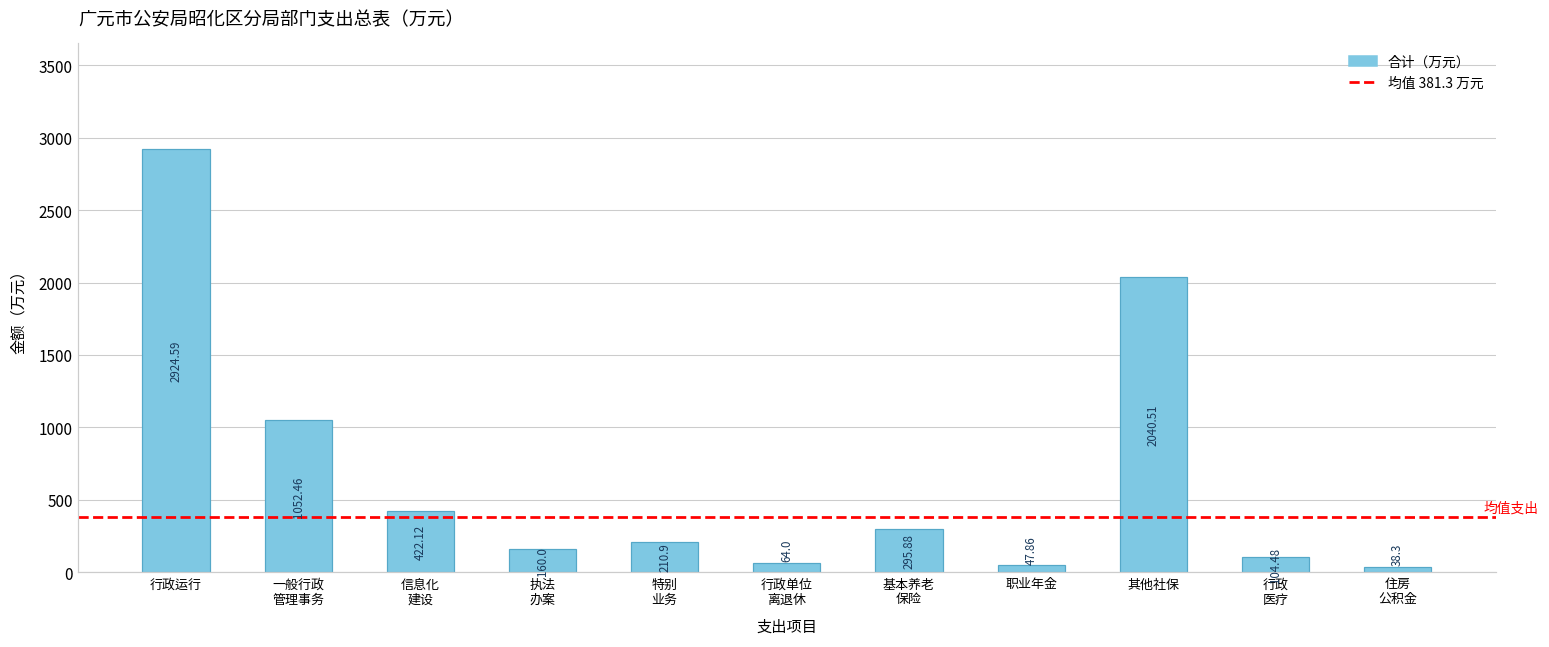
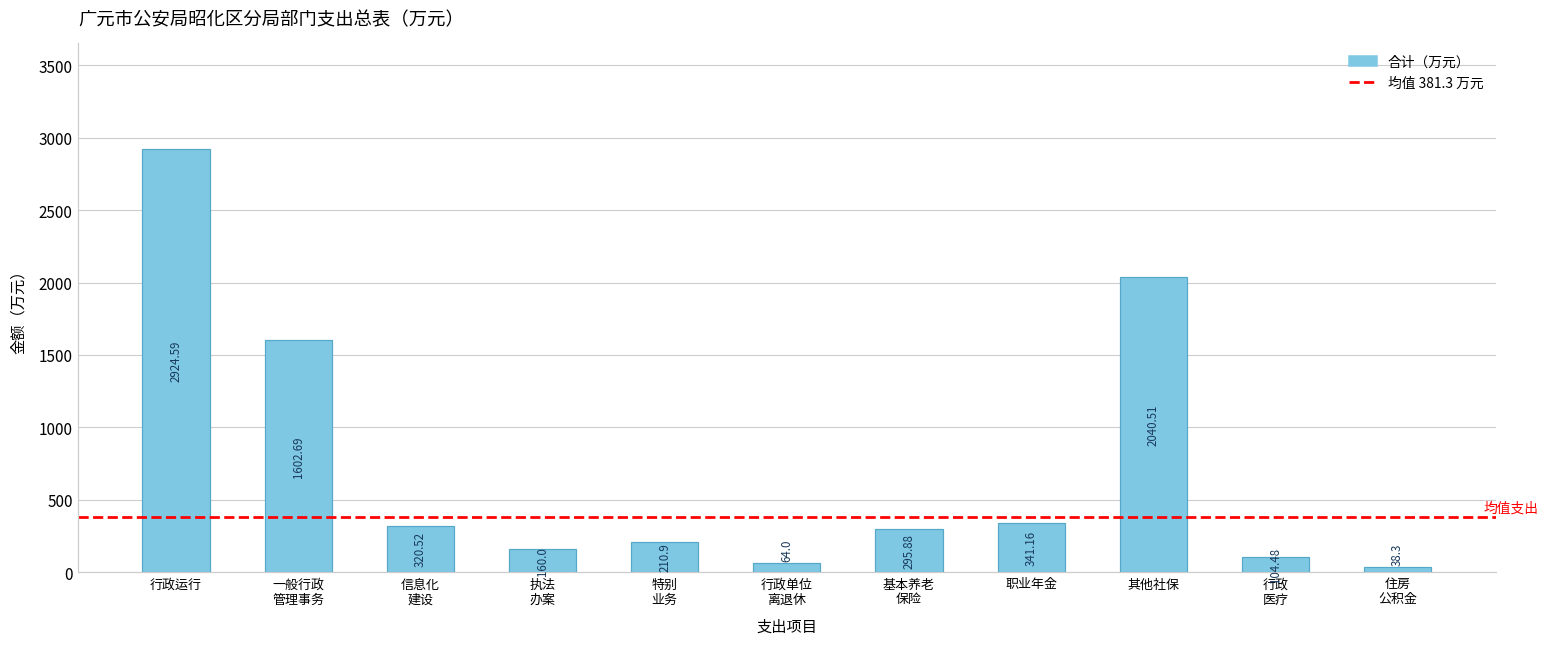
  {
    "行政运行": 2924.59,
-   "一般行政 管理事务": 1052.46,
-   "信息化 建设": 422.12,
+   "一般行政 管理事务": 1602.69,
+   "信息化 建设": 320.52,
    "执法 办案": 160.0,
    "特别 业务": 210.9,
    "行政单位 离退休": 64.0,
    "基本养老 保险": 295.88,
-   "职业年金": 47.86,
+   "职业年金": 341.16,
    "其他社保": 2040.51,
    "行政 医疗": 104.48,
    "住房 公积金": 38.3
  }
